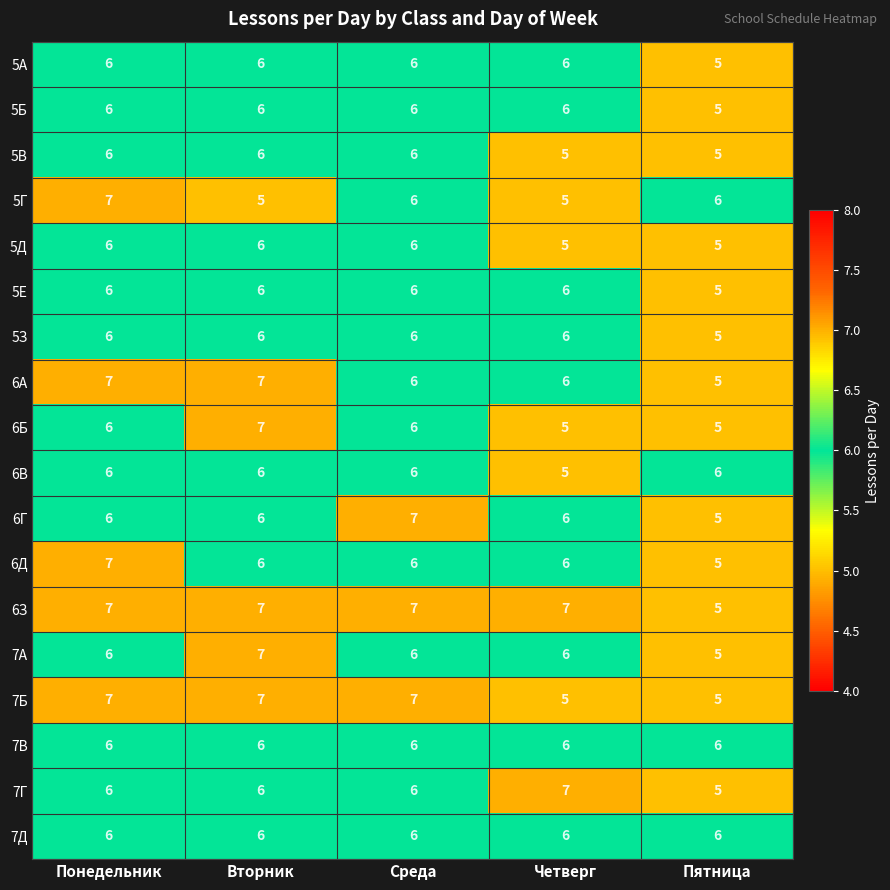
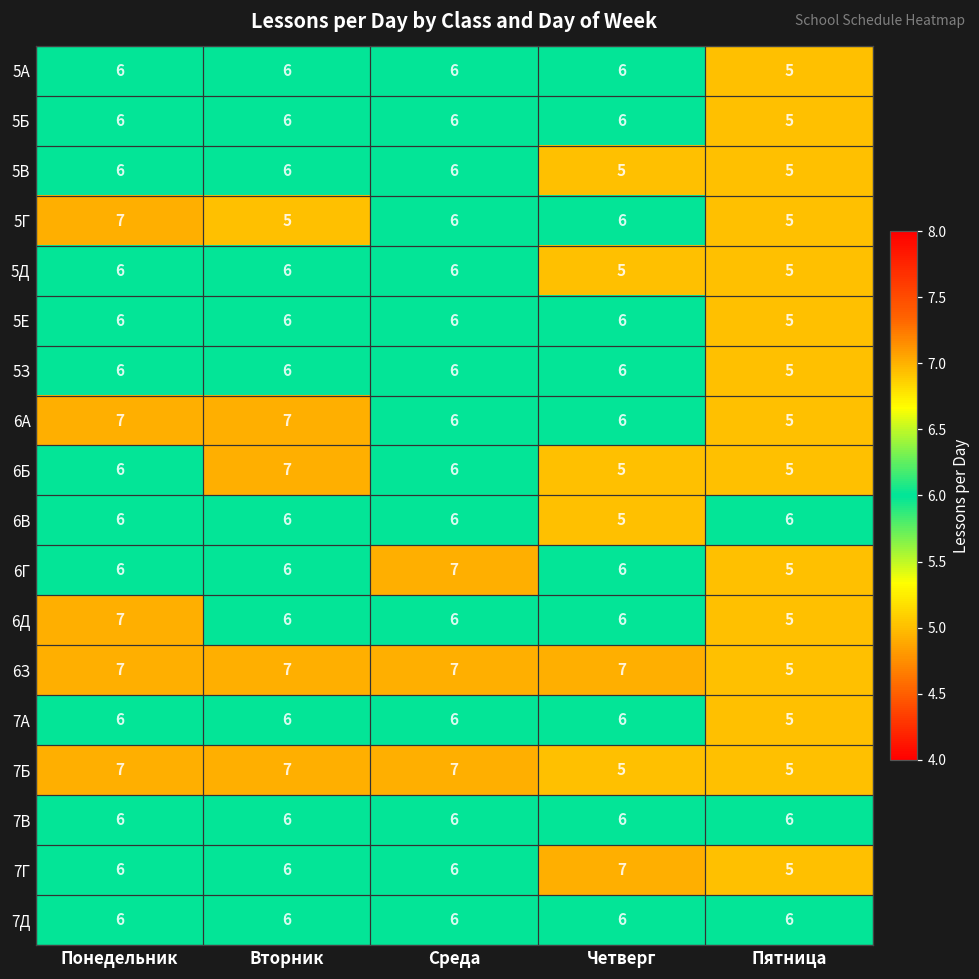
  {
    "5А": {
      "Понедельник": 6,
      "Вторник": 6,
      "Среда": 6,
      "Четверг": 6,
      "Пятница": 5
    },
    "5Б": {
      "Понедельник": 6,
      "Вторник": 6,
      "Среда": 6,
      "Четверг": 6,
      "Пятница": 5
    },
    "5В": {
      "Понедельник": 6,
      "Вторник": 6,
      "Среда": 6,
      "Четверг": 5,
      "Пятница": 5
    },
    "5Г": {
      "Понедельник": 7,
      "Вторник": 5,
      "Среда": 6,
-     "Четверг": 5,
-     "Пятница": 6
+     "Четверг": 6,
+     "Пятница": 5
    },
    "5Д": {
      "Понедельник": 6,
      "Вторник": 6,
      "Среда": 6,
      "Четверг": 5,
      "Пятница": 5
    },
    "5Е": {
      "Понедельник": 6,
      "Вторник": 6,
      "Среда": 6,
      "Четверг": 6,
      "Пятница": 5
    },
    "5З": {
      "Понедельник": 6,
      "Вторник": 6,
      "Среда": 6,
      "Четверг": 6,
      "Пятница": 5
    },
    "6А": {
      "Понедельник": 7,
      "Вторник": 7,
      "Среда": 6,
      "Четверг": 6,
      "Пятница": 5
    },
    "6Б": {
      "Понедельник": 6,
      "Вторник": 7,
      "Среда": 6,
      "Четверг": 5,
      "Пятница": 5
    },
    "6В": {
      "Понедельник": 6,
      "Вторник": 6,
      "Среда": 6,
      "Четверг": 5,
      "Пятница": 6
    },
    "6Г": {
      "Понедельник": 6,
      "Вторник": 6,
      "Среда": 7,
      "Четверг": 6,
      "Пятница": 5
    },
    "6Д": {
      "Понедельник": 7,
      "Вторник": 6,
      "Среда": 6,
      "Четверг": 6,
      "Пятница": 5
    },
    "6З": {
      "Понедельник": 7,
      "Вторник": 7,
      "Среда": 7,
      "Четверг": 7,
      "Пятница": 5
    },
    "7А": {
      "Понедельник": 6,
-     "Вторник": 7,
+     "Вторник": 6,
      "Среда": 6,
      "Четверг": 6,
      "Пятница": 5
    },
    "7Б": {
      "Понедельник": 7,
      "Вторник": 7,
      "Среда": 7,
      "Четверг": 5,
      "Пятница": 5
    },
    "7В": {
      "Понедельник": 6,
      "Вторник": 6,
      "Среда": 6,
      "Четверг": 6,
      "Пятница": 6
    },
    "7Г": {
      "Понедельник": 6,
      "Вторник": 6,
      "Среда": 6,
      "Четверг": 7,
      "Пятница": 5
    },
    "7Д": {
      "Понедельник": 6,
      "Вторник": 6,
      "Среда": 6,
      "Четверг": 6,
      "Пятница": 6
    }
  }
